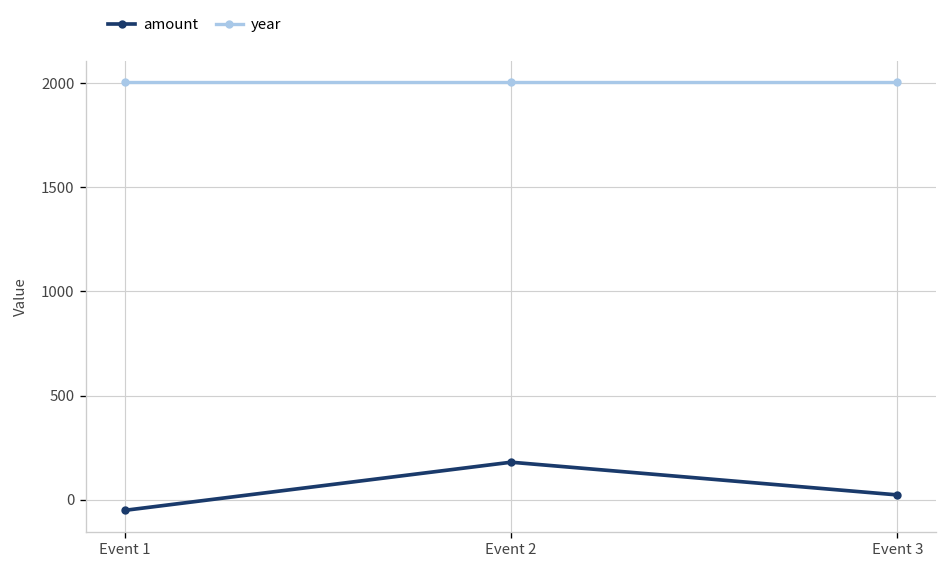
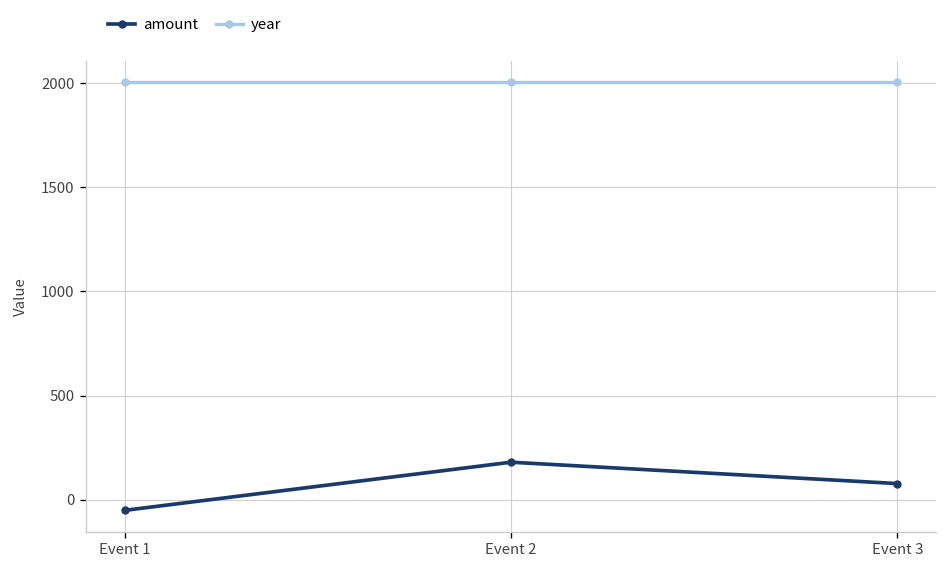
  {
    "amount": {
      "Event 1": -50,
      "Event 2": 180,
-     "Event 3": 20
+     "Event 3": 80
    },
    "year": {
      "Event 1": 2000,
      "Event 2": 2000,
      "Event 3": 2000
    }
  }
